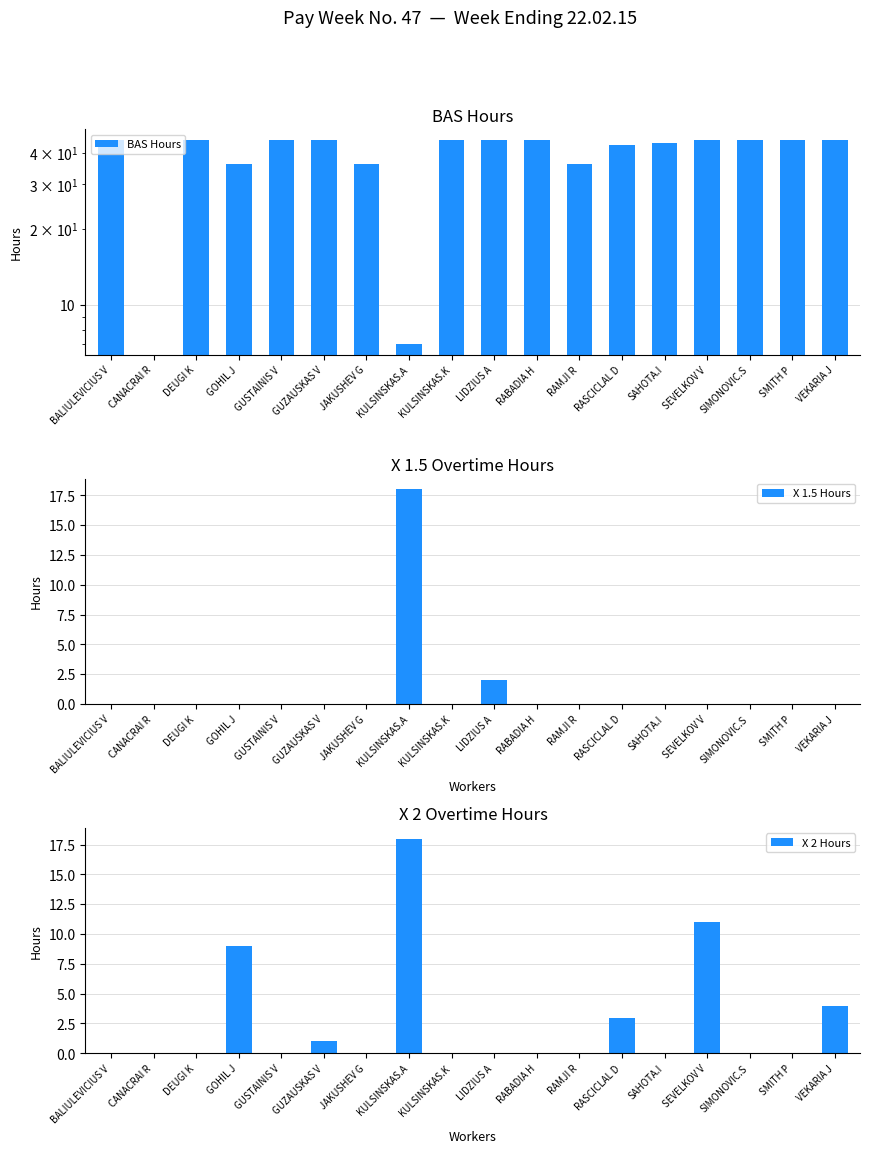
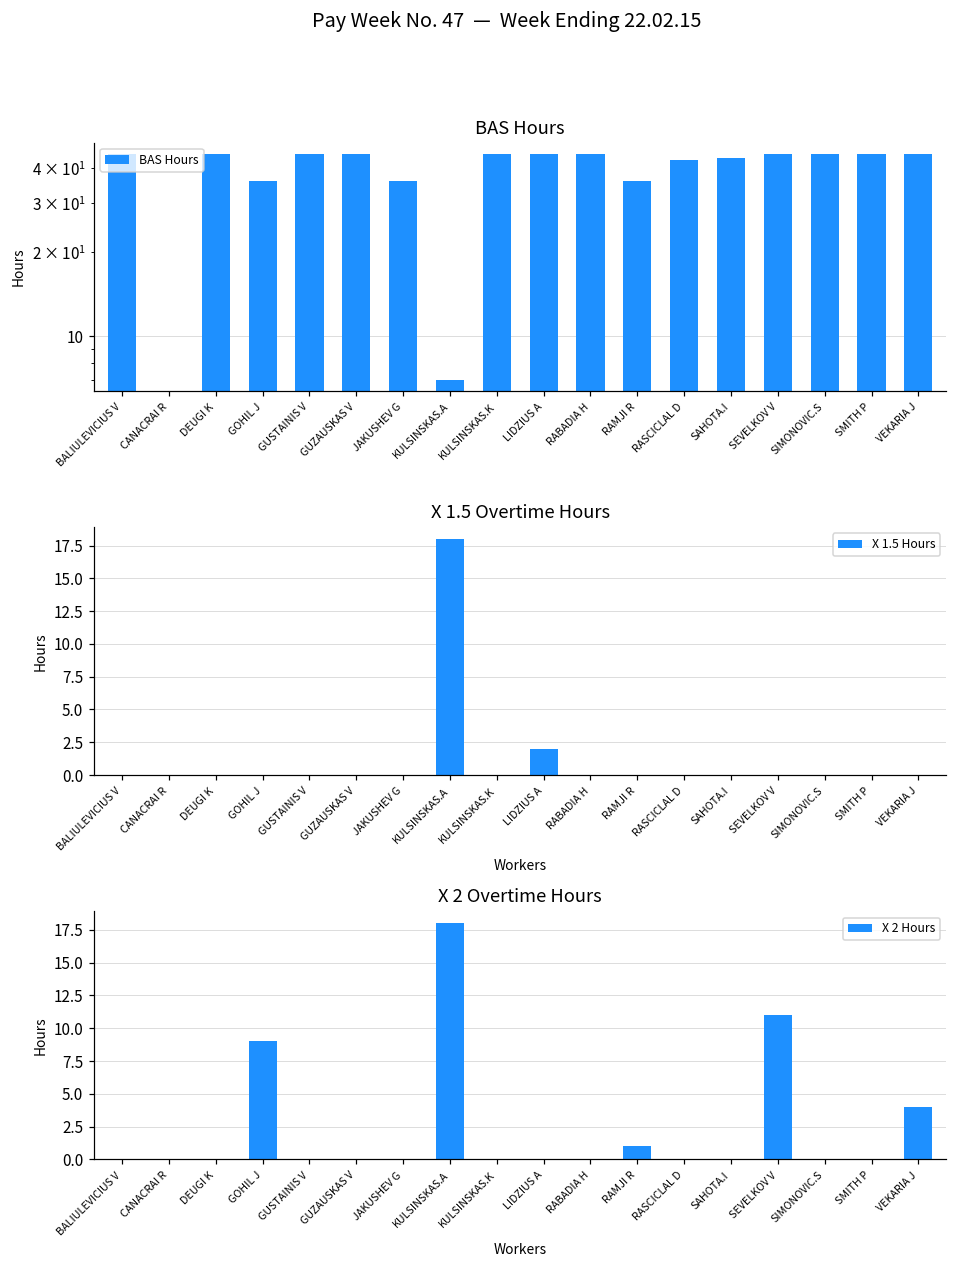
  {
    "X 1.5 Overtime Hours": {
      "BALIULEVICIUS V": 0.0,
      "CANACRAI R": 0.0,
      "DEUGI K": 0.0,
      "GOHIL J": 0.0,
      "GUSTAINIS V": 0.0,
      "GUZAUSKAS V": 0.0,
      "JAKUSHEV G": 0.0,
      "KULSINSKAS.A": 18.0,
      "KULSINSKAS.K": 0.0,
      "LIDZIUS A": 2.0,
      "RABADIA H": 0.0,
      "RAMJI R": 0.0,
      "RASCICLAL D": 0.0,
      "SAHOTA.I": 0.0,
      "SEVELKOV V": 0.0,
      "SIMONOVIC.S": 0.0,
      "SMITH P": 0.0,
      "VEKARIA J": 0.0
    },
    "X 2 Overtime Hours": {
      "BALIULEVICIUS V": 0,
      "CANACRAI R": 0,
      "DEUGI K": 0,
      "GOHIL J": 9,
      "GUSTAINIS V": 0,
-     "GUZAUSKAS V": 1,
+     "GUZAUSKAS V": 0,
      "JAKUSHEV G": 0,
      "KULSINSKAS.A": 18,
      "KULSINSKAS.K": 0,
      "LIDZIUS A": 0,
      "RABADIA H": 0,
-     "RAMJI R": 0,
-     "RASCICLAL D": 3,
+     "RAMJI R": 1,
+     "RASCICLAL D": 0,
      "SAHOTA.I": 0,
      "SEVELKOV V": 11,
      "SIMONOVIC.S": 0,
      "SMITH P": 0,
      "VEKARIA J": 4
    }
  }
